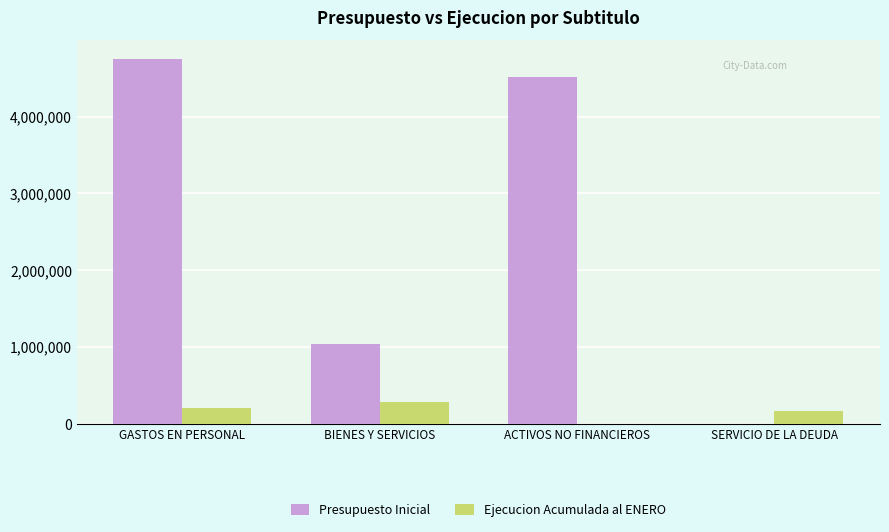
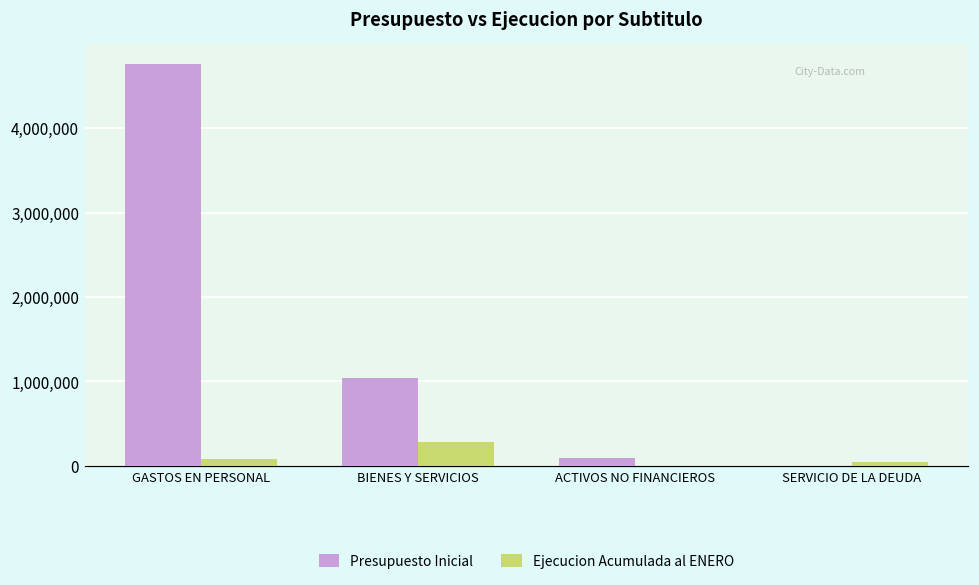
  {
    "Presupuesto Inicial": {
      "GASTOS EN PERSONAL": "4,800,000",
      "BIENES Y SERVICIOS": "1,000,000",
-     "ACTIVOS NO FINANCIEROS": "4,500,000"
+     "ACTIVOS NO FINANCIEROS": "100,000"
    },
    "Ejecucion Acumulada al ENERO": {
-     "GASTOS EN PERSONAL": "200,000",
+     "GASTOS EN PERSONAL": "100,000",
      "BIENES Y SERVICIOS": "300,000",
      "ACTIVOS NO FINANCIEROS": "0",
-     "SERVICIO DE LA DEUDA": "200,000"
+     "SERVICIO DE LA DEUDA": "100,000"
    }
  }
